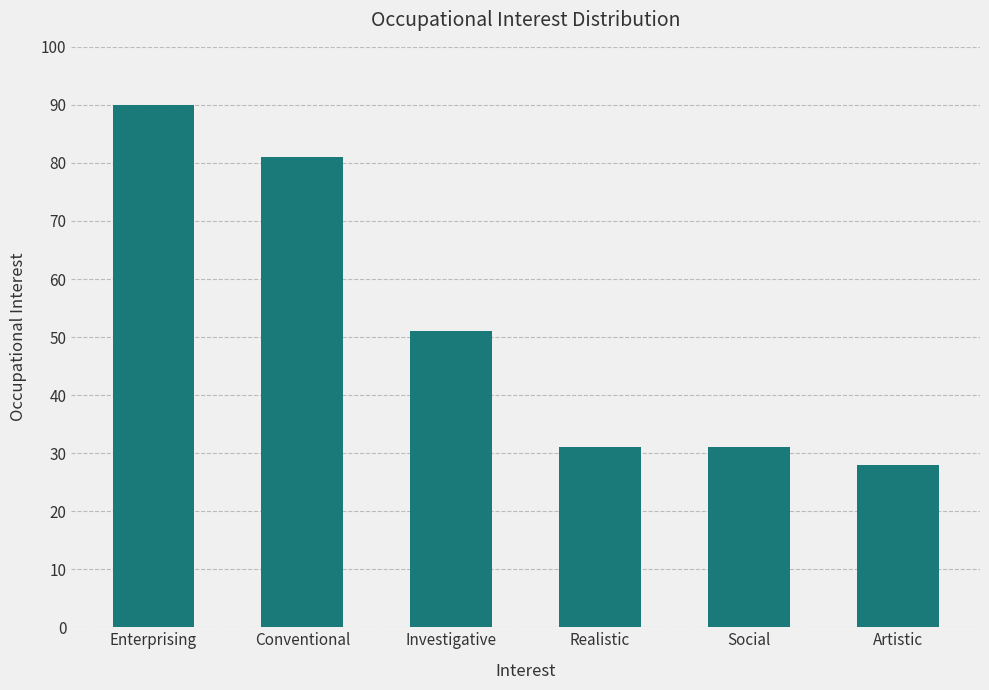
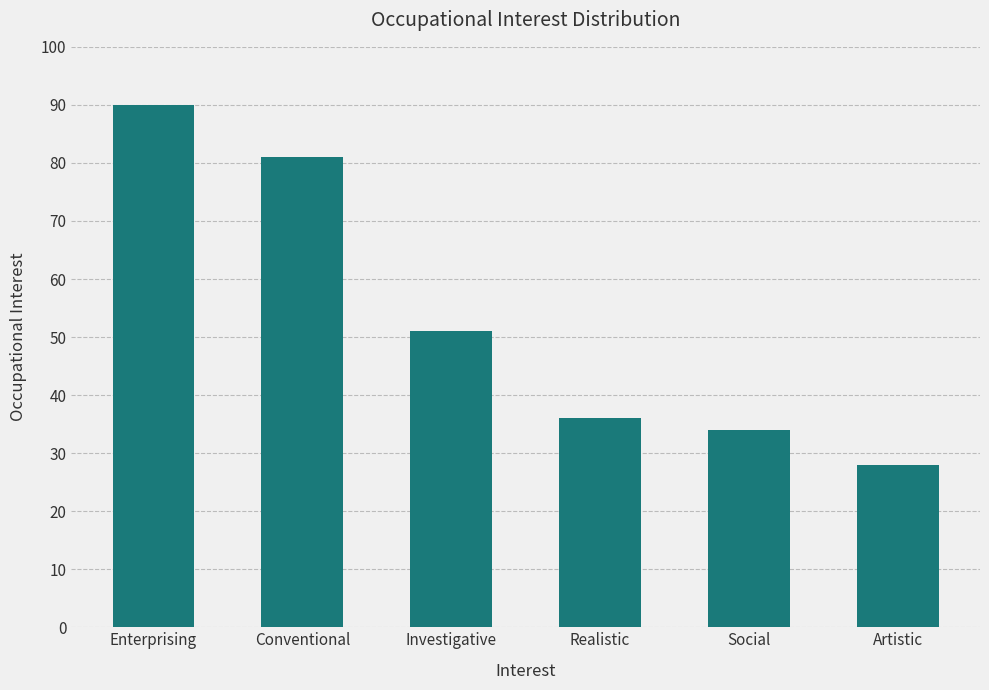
  {
    "Enterprising": 90,
    "Conventional": 81,
    "Investigative": 51,
-   "Realistic": 31,
-   "Social": 31,
+   "Realistic": 36,
+   "Social": 34,
    "Artistic": 28
  }
